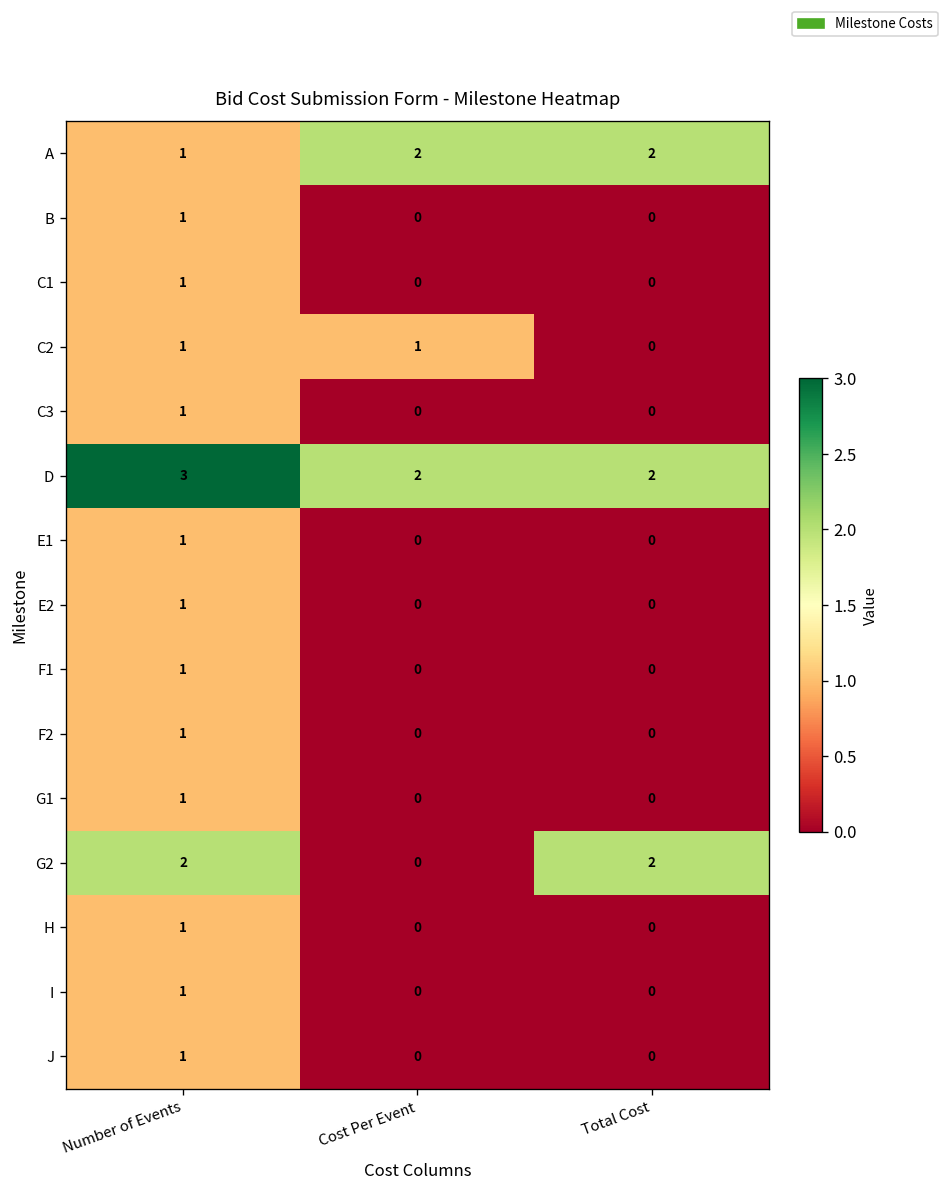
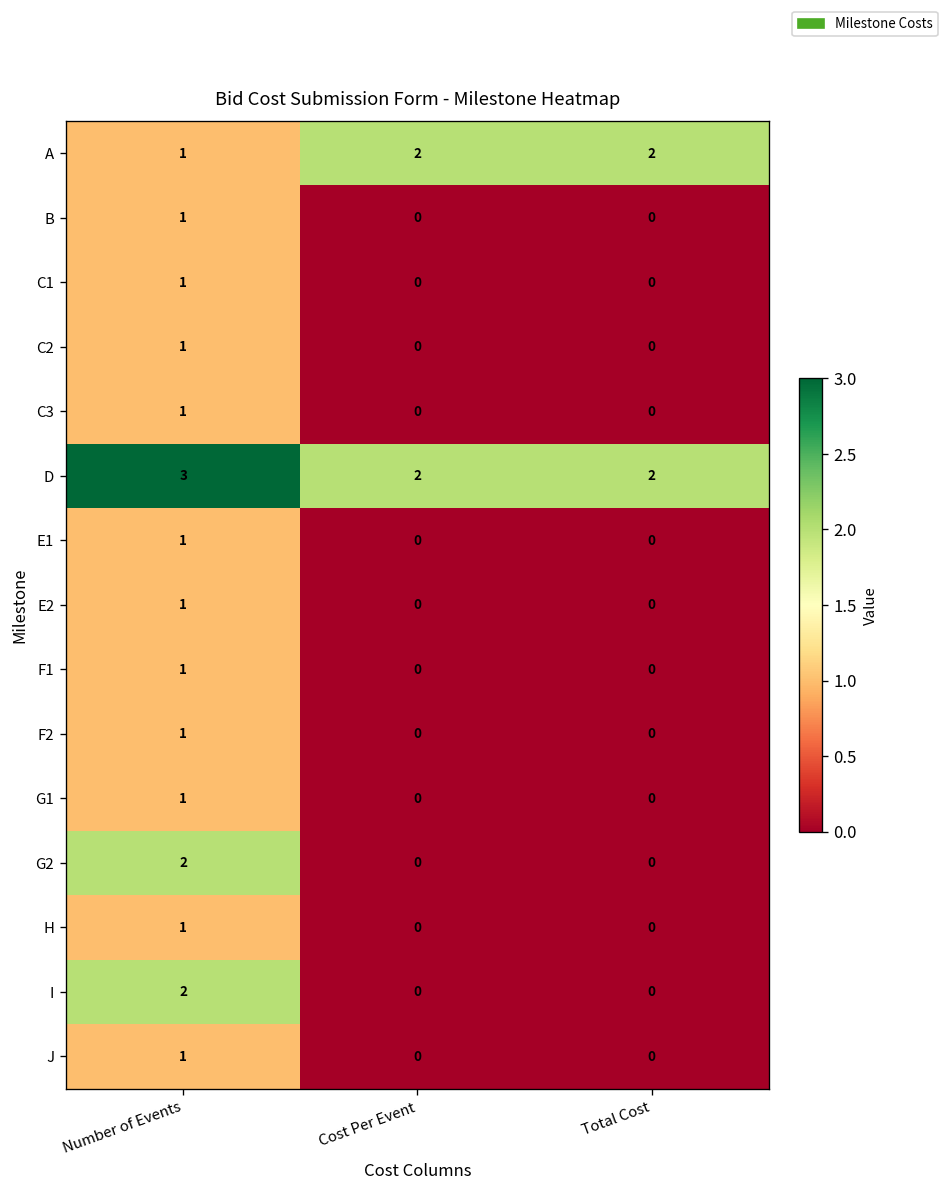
  {
    "A": {
      "Number of Events": 1,
      "Cost Per Event": 2,
      "Total Cost": 2
    },
    "B": {
      "Number of Events": 1,
      "Cost Per Event": 0,
      "Total Cost": 0
    },
    "C1": {
      "Number of Events": 1,
      "Cost Per Event": 0,
      "Total Cost": 0
    },
    "C2": {
      "Number of Events": 1,
-     "Cost Per Event": 1,
+     "Cost Per Event": 0,
      "Total Cost": 0
    },
    "C3": {
      "Number of Events": 1,
      "Cost Per Event": 0,
      "Total Cost": 0
    },
    "D": {
      "Number of Events": 3,
      "Cost Per Event": 2,
      "Total Cost": 2
    },
    "E1": {
      "Number of Events": 1,
      "Cost Per Event": 0,
      "Total Cost": 0
    },
    "E2": {
      "Number of Events": 1,
      "Cost Per Event": 0,
      "Total Cost": 0
    },
    "F1": {
      "Number of Events": 1,
      "Cost Per Event": 0,
      "Total Cost": 0
    },
    "F2": {
      "Number of Events": 1,
      "Cost Per Event": 0,
      "Total Cost": 0
    },
    "G1": {
      "Number of Events": 1,
      "Cost Per Event": 0,
      "Total Cost": 0
    },
    "G2": {
      "Number of Events": 2,
      "Cost Per Event": 0,
-     "Total Cost": 2
+     "Total Cost": 0
    },
    "H": {
      "Number of Events": 1,
      "Cost Per Event": 0,
      "Total Cost": 0
    },
    "I": {
-     "Number of Events": 1,
+     "Number of Events": 2,
      "Cost Per Event": 0,
      "Total Cost": 0
    },
    "J": {
      "Number of Events": 1,
      "Cost Per Event": 0,
      "Total Cost": 0
    }
  }
